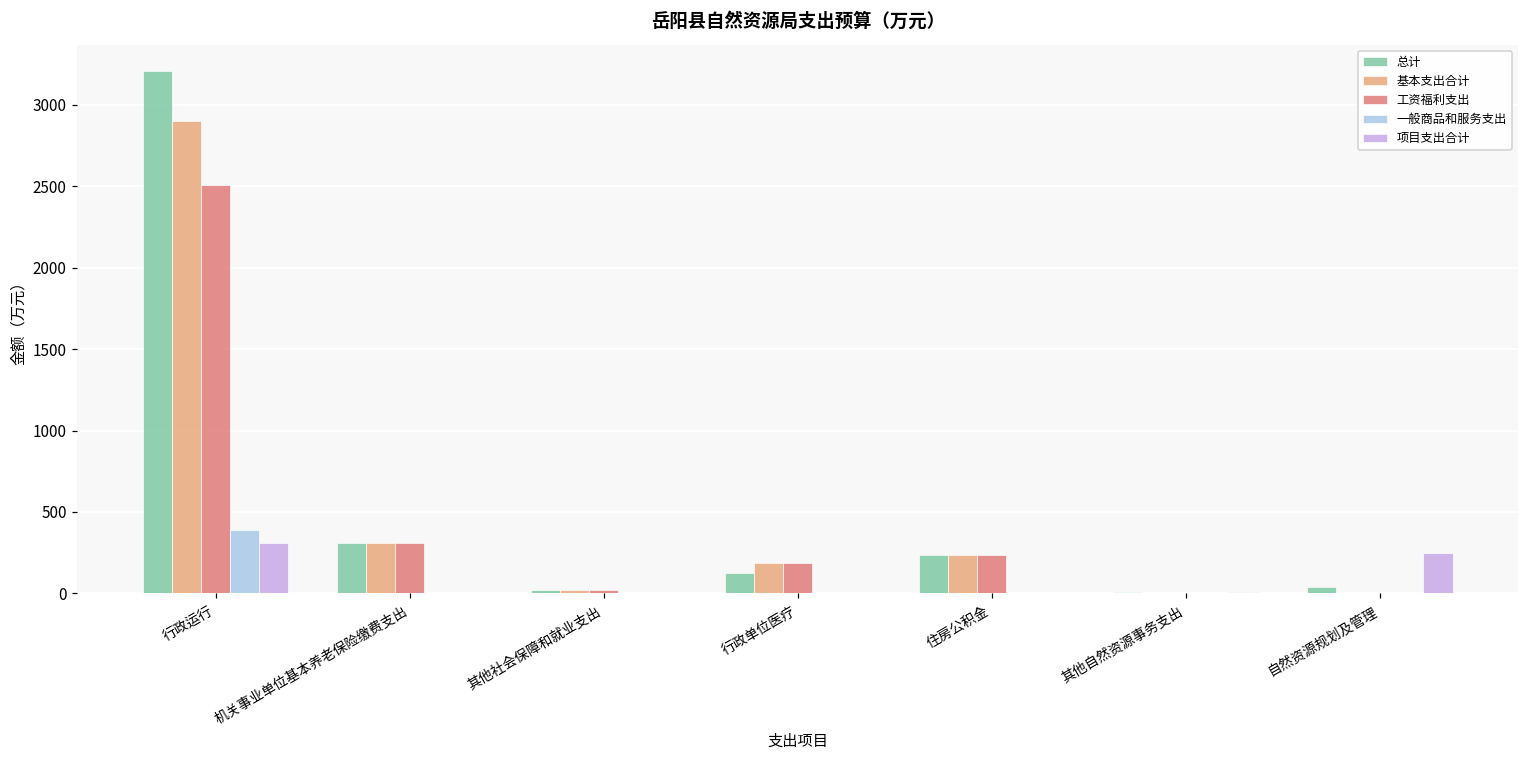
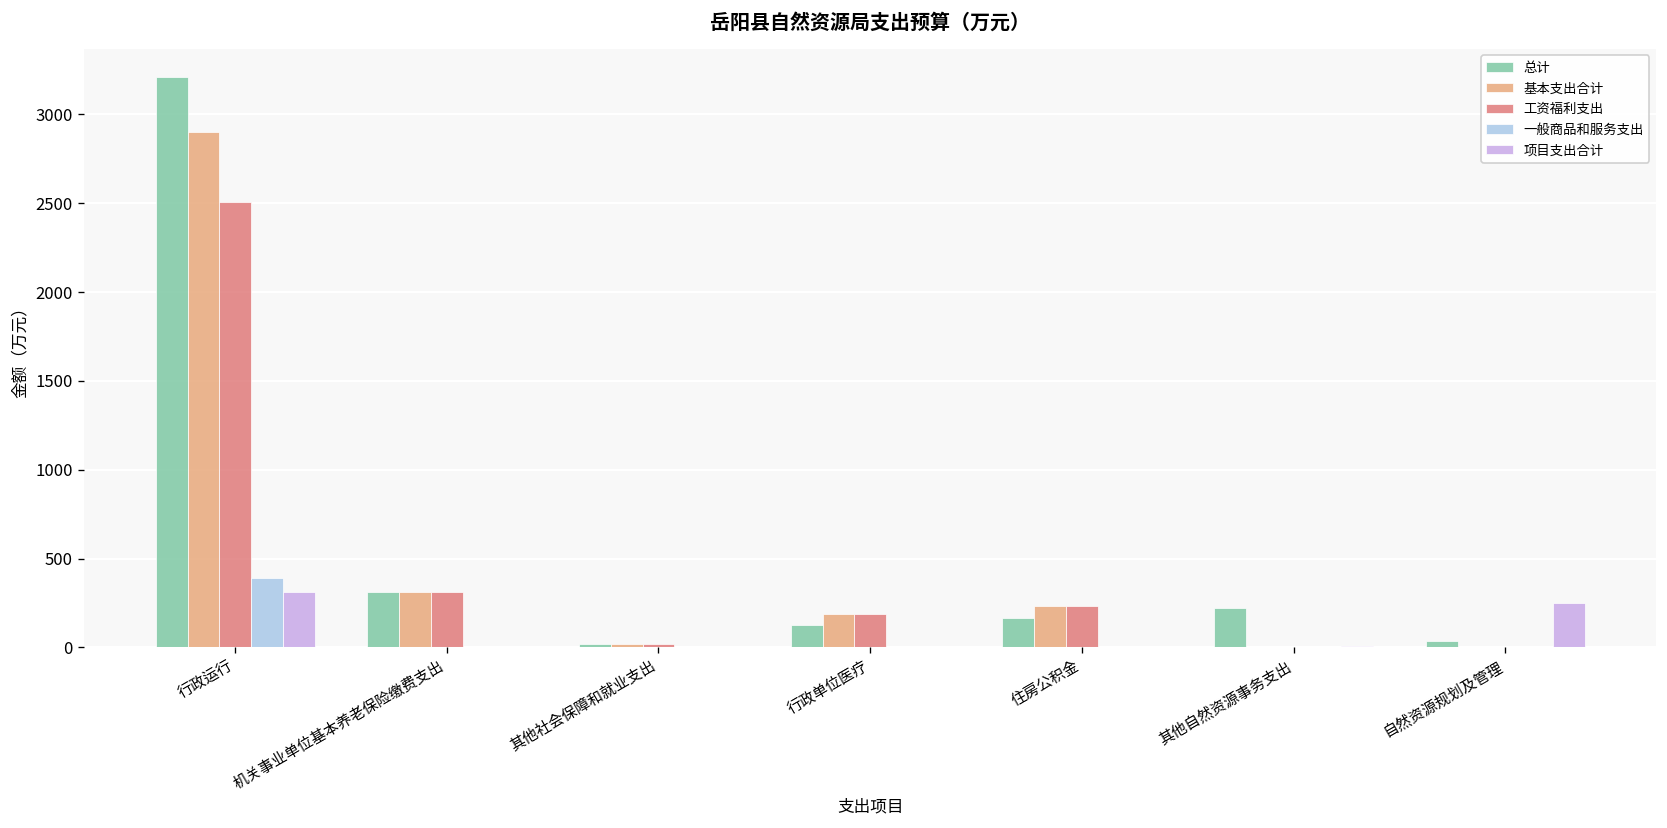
  {
    "总计": {
      "行政运行": 3210,
      "机关事业单位基本养老保险缴费支出": 310,
      "其他社会保障和就业支出": 20,
      "行政单位医疗": 130,
-     "住房公积金": 230,
-     "其他自然资源事务支出": 10,
+     "住房公积金": 170,
+     "其他自然资源事务支出": 220,
      "自然资源规划及管理": 40
    }
  }
